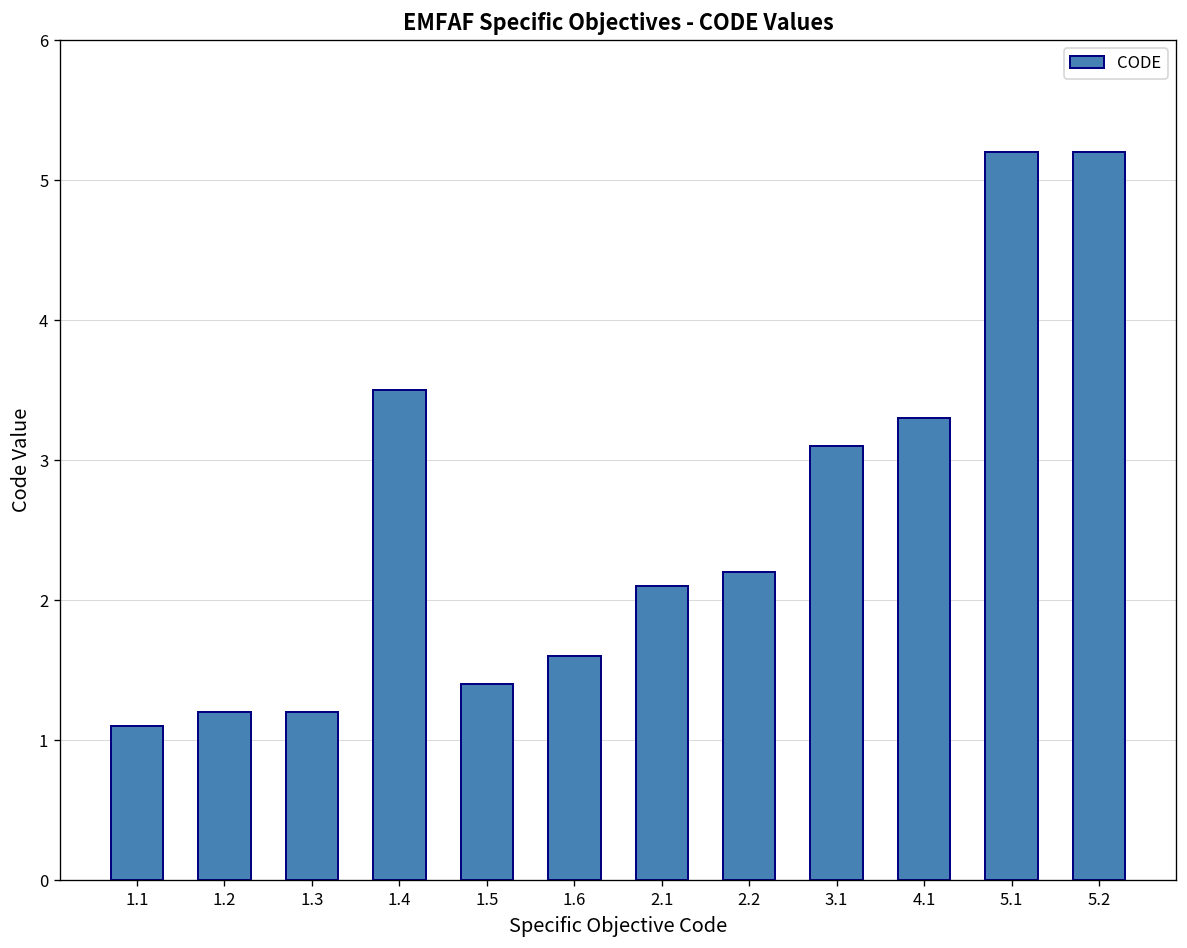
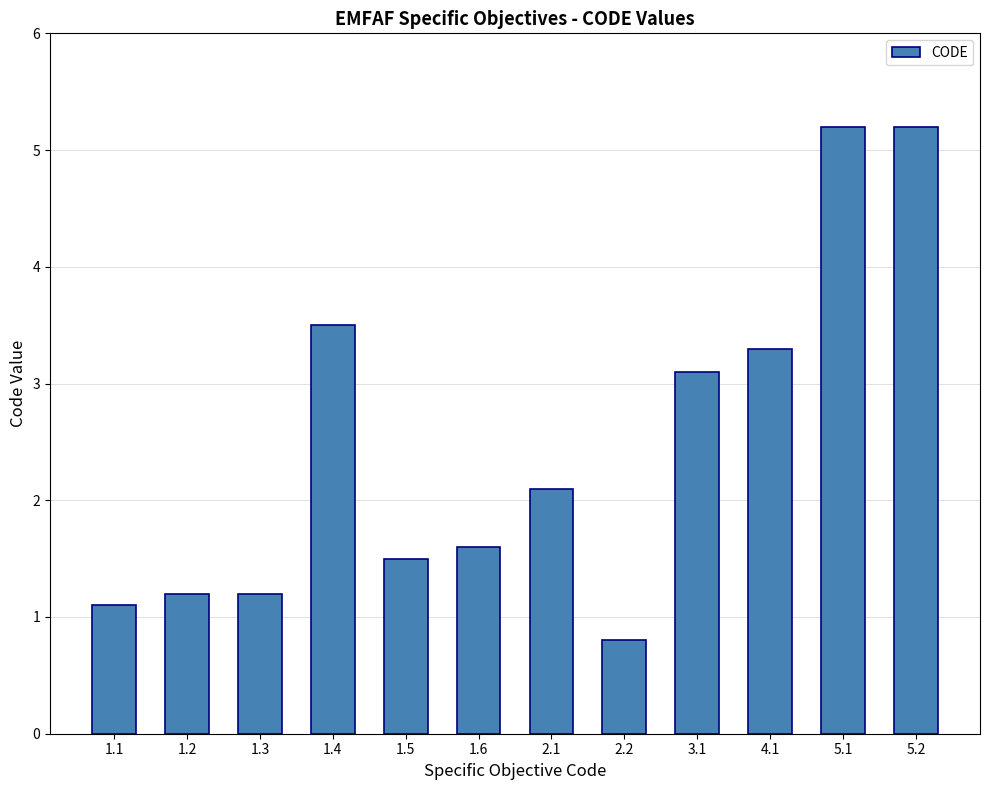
  {
    "1.1": 1.1,
    "1.2": 1.2,
    "1.3": 1.2,
    "1.4": 3.5,
-   "1.5": 1.4,
+   "1.5": 1.5,
    "1.6": 1.6,
    "2.1": 2.1,
-   "2.2": 2.2,
+   "2.2": 0.8,
    "3.1": 3.1,
    "4.1": 3.3,
    "5.1": 5.2,
    "5.2": 5.2
  }
